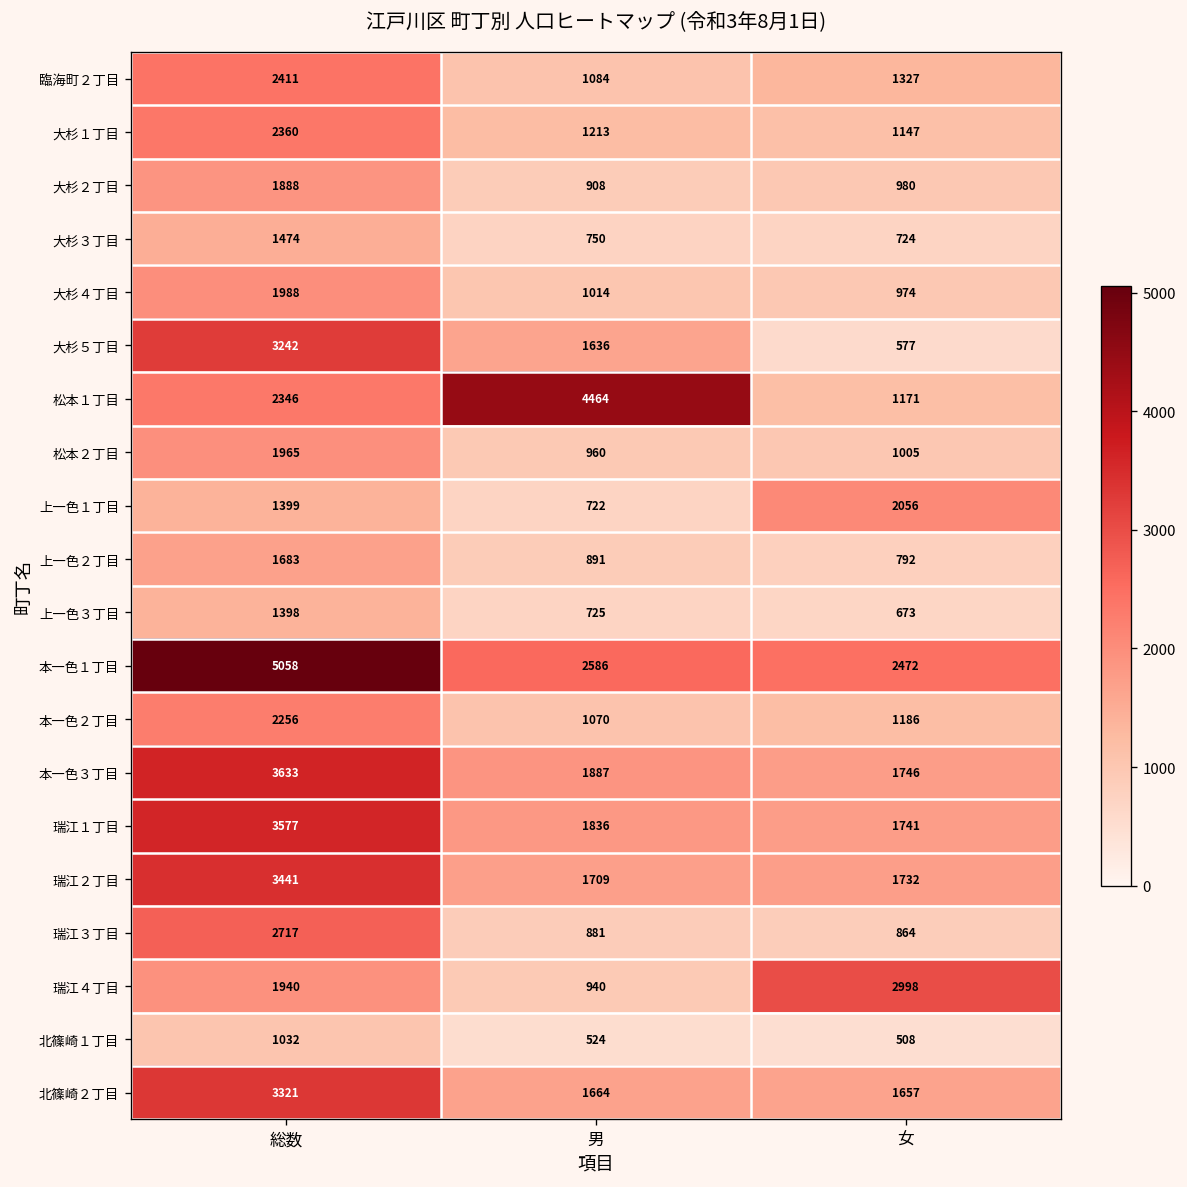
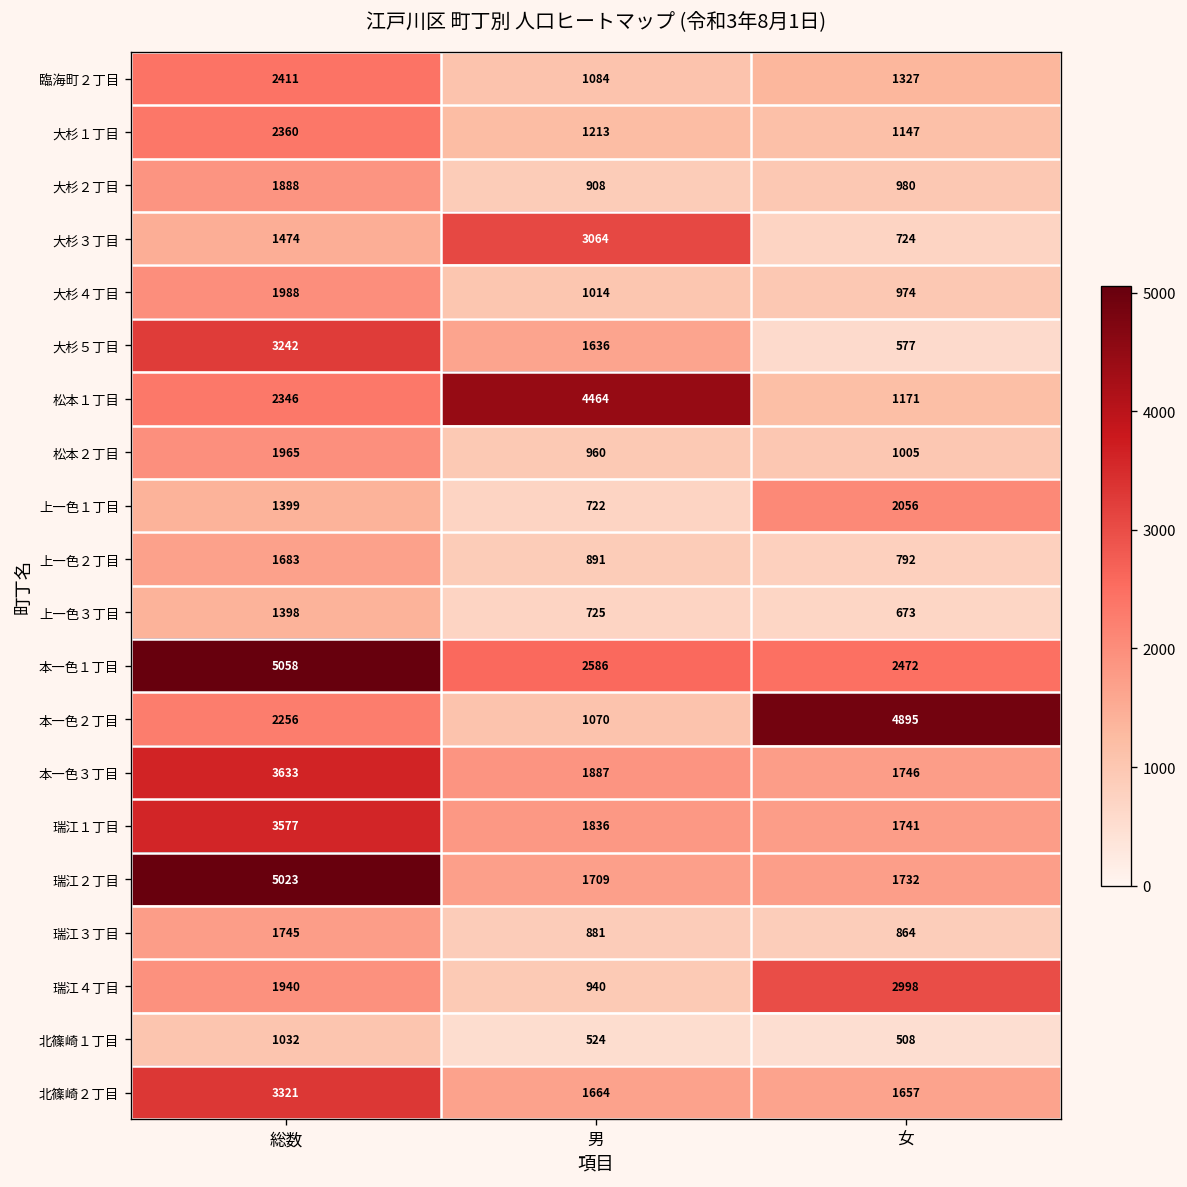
  {
    "臨海町２丁目": {
      "総数": 2411,
      "男": 1084,
      "女": 1327
    },
    "大杉１丁目": {
      "総数": 2360,
      "男": 1213,
      "女": 1147
    },
    "大杉２丁目": {
      "総数": 1888,
      "男": 908,
      "女": 980
    },
    "大杉３丁目": {
      "総数": 1474,
-     "男": 750,
+     "男": 3064,
      "女": 724
    },
    "大杉４丁目": {
      "総数": 1988,
      "男": 1014,
      "女": 974
    },
    "大杉５丁目": {
      "総数": 3242,
      "男": 1636,
      "女": 577
    },
    "松本１丁目": {
      "総数": 2346,
      "男": 4464,
      "女": 1171
    },
    "松本２丁目": {
      "総数": 1965,
      "男": 960,
      "女": 1005
    },
    "上一色１丁目": {
      "総数": 1399,
      "男": 722,
      "女": 2056
    },
    "上一色２丁目": {
      "総数": 1683,
      "男": 891,
      "女": 792
    },
    "上一色３丁目": {
      "総数": 1398,
      "男": 725,
      "女": 673
    },
    "本一色１丁目": {
      "総数": 5058,
      "男": 2586,
      "女": 2472
    },
    "本一色２丁目": {
      "総数": 2256,
      "男": 1070,
-     "女": 1186
+     "女": 4895
    },
    "本一色３丁目": {
      "総数": 3633,
      "男": 1887,
      "女": 1746
    },
    "瑞江１丁目": {
      "総数": 3577,
      "男": 1836,
      "女": 1741
    },
    "瑞江２丁目": {
-     "総数": 3441,
+     "総数": 5023,
      "男": 1709,
      "女": 1732
    },
    "瑞江３丁目": {
-     "総数": 2717,
+     "総数": 1745,
      "男": 881,
      "女": 864
    },
    "瑞江４丁目": {
      "総数": 1940,
      "男": 940,
      "女": 2998
    },
    "北篠崎１丁目": {
      "総数": 1032,
      "男": 524,
      "女": 508
    },
    "北篠崎２丁目": {
      "総数": 3321,
      "男": 1664,
      "女": 1657
    }
  }
